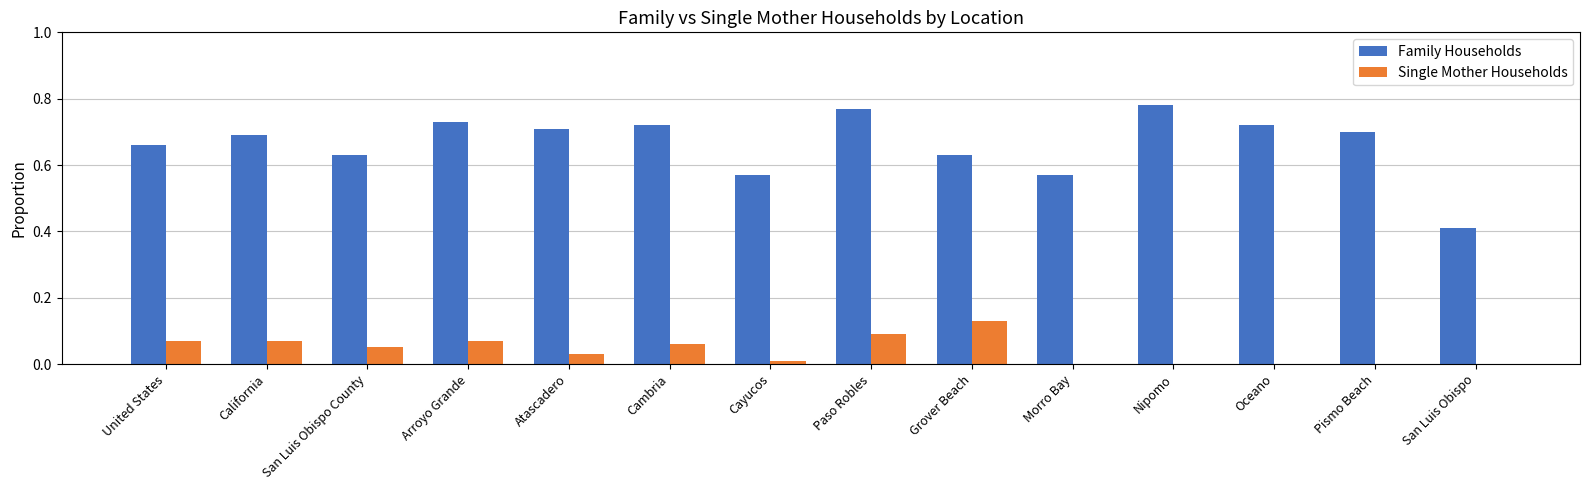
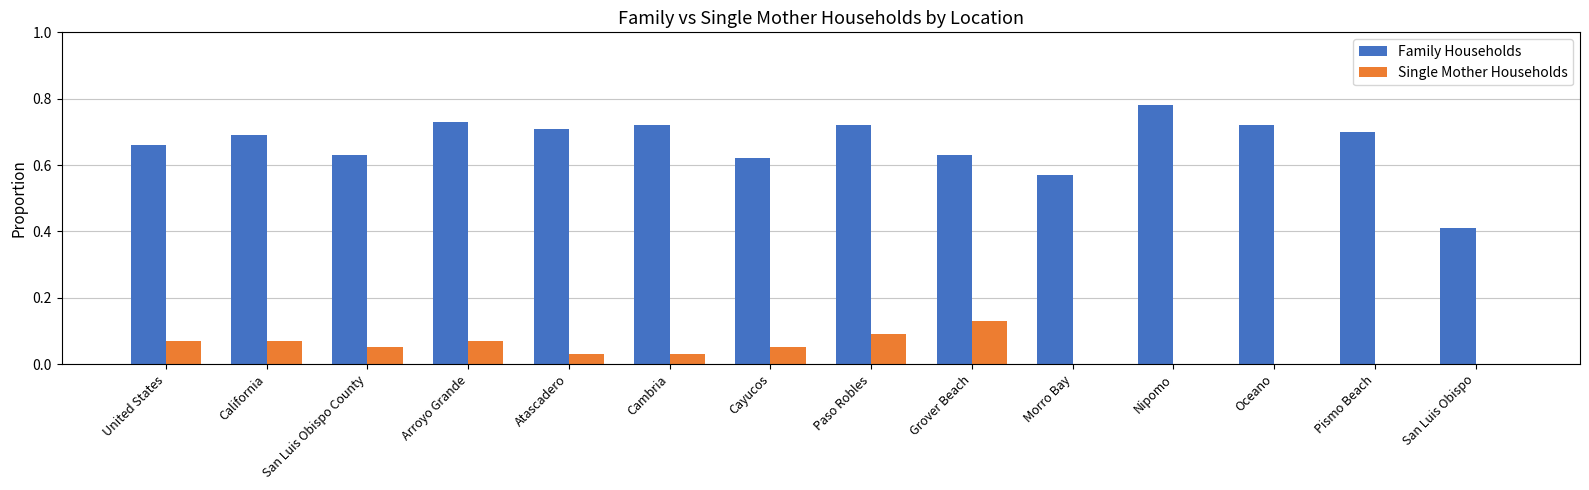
  {
    "Family Households": {
      "United States": 0.66,
      "California": 0.69,
      "San Luis Obispo County": 0.63,
      "Arroyo Grande": 0.73,
      "Atascadero": 0.71,
      "Cambria": 0.72,
-     "Cayucos": 0.57,
-     "Paso Robles": 0.77,
+     "Cayucos": 0.62,
+     "Paso Robles": 0.72,
      "Grover Beach": 0.63,
      "Morro Bay": 0.57,
      "Nipomo": 0.78,
      "Oceano": 0.72,
      "Pismo Beach": 0.70,
      "San Luis Obispo": 0.41
    },
    "Single Mother Households": {
      "United States": 0.07,
      "California": 0.07,
      "San Luis Obispo County": 0.05,
      "Arroyo Grande": 0.07,
      "Atascadero": 0.03,
-     "Cambria": 0.06,
-     "Cayucos": 0.01,
+     "Cambria": 0.03,
+     "Cayucos": 0.05,
      "Paso Robles": 0.09,
      "Grover Beach": 0.13,
      "Morro Bay": 0.00,
      "Nipomo": 0.00,
      "Oceano": 0.00,
      "Pismo Beach": 0.00,
      "San Luis Obispo": 0.00
    }
  }
